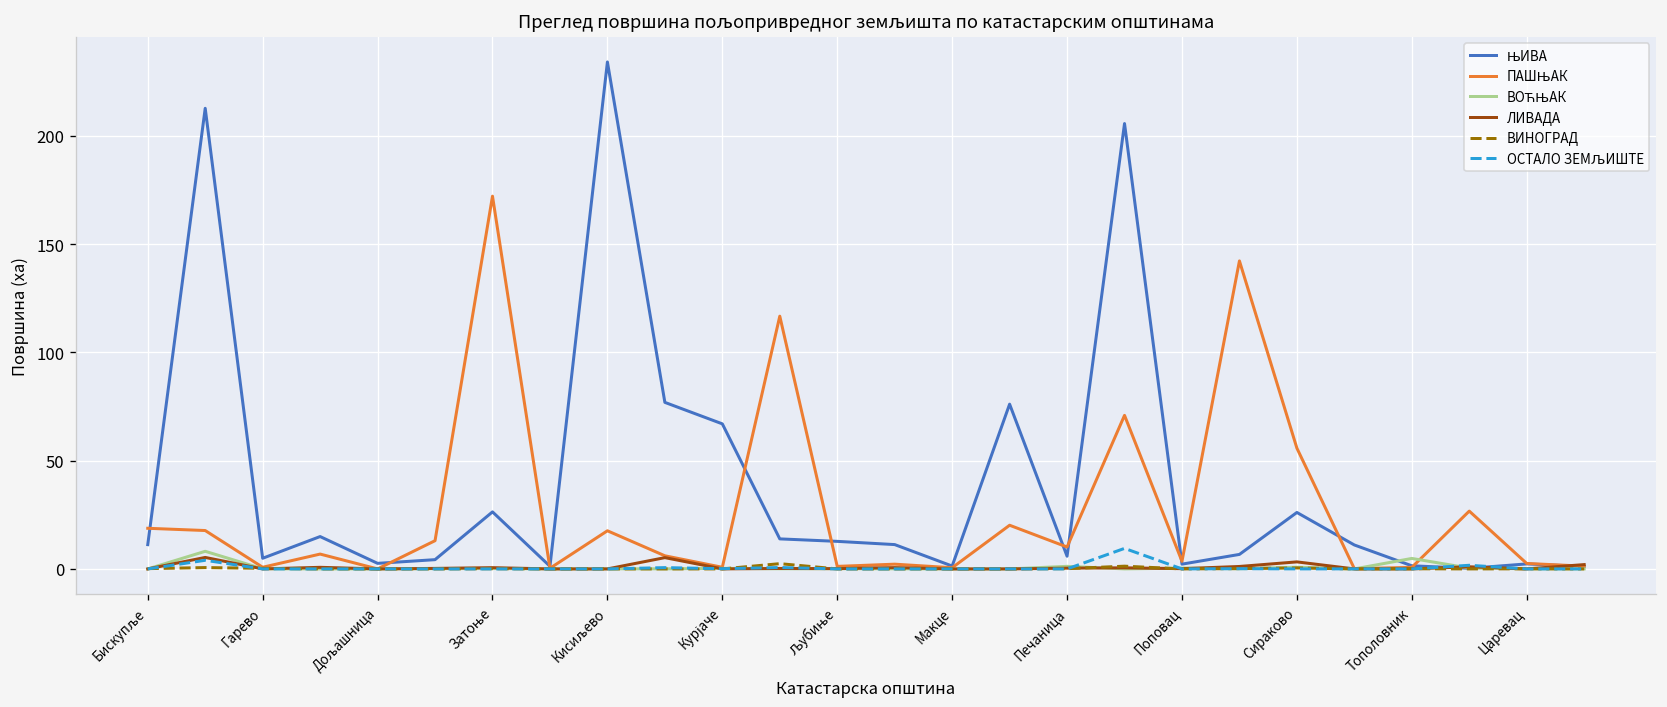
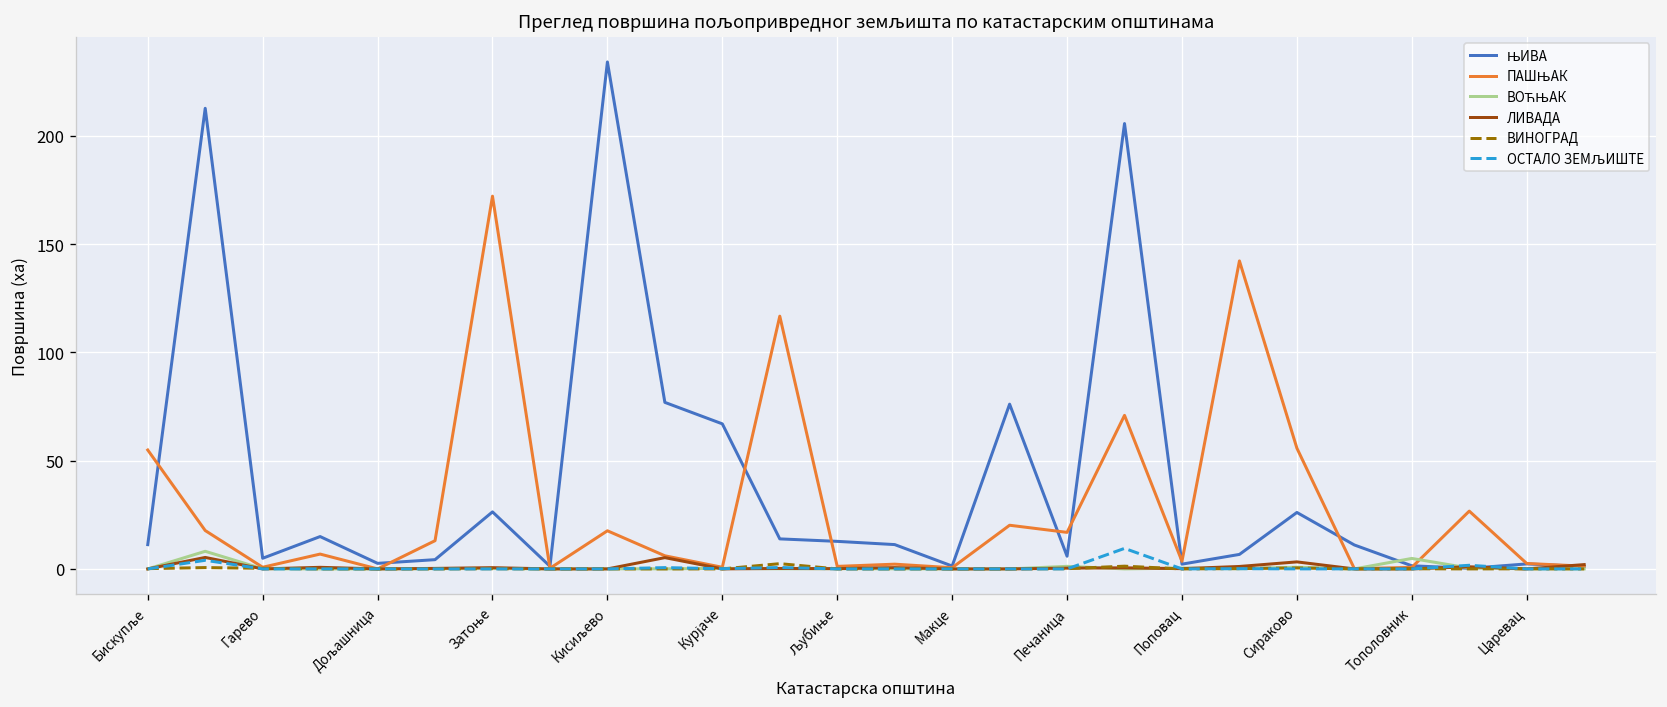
  {
    "ПАШЊАК": {
-     "Бискупље": 19,
+     "Бискупље": 55,
      "Затоње": 172,
      "Кисиљево": 18,
-     "Печаница": 10,
+     "Печаница": 17,
      "Сираково": 56
    },
    "ВОЋЊАК": {
      "Тополовник": 5
    }
  }
